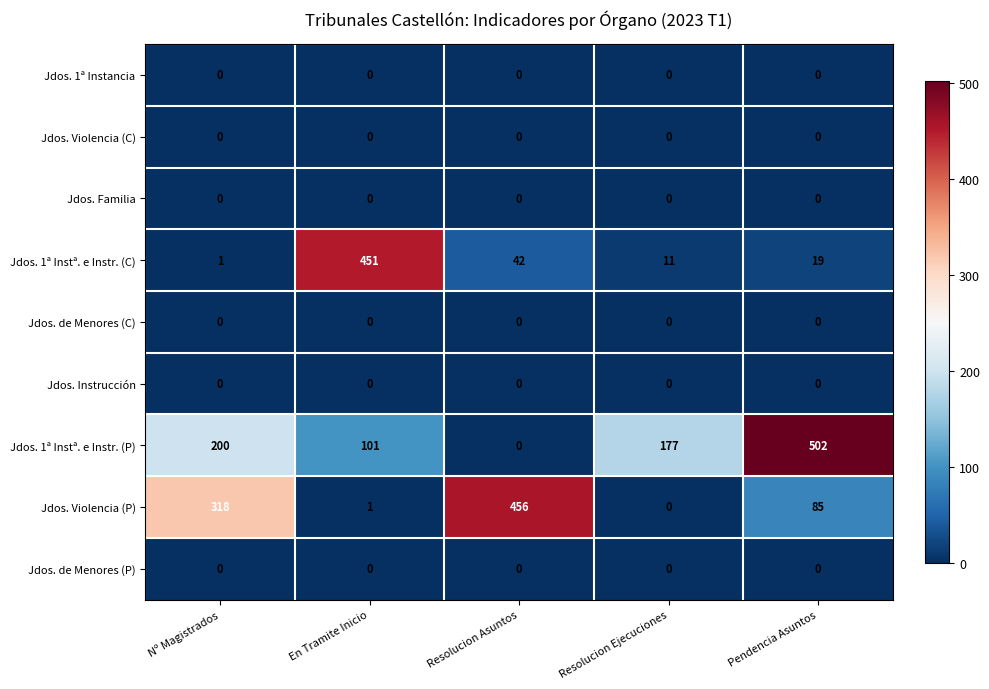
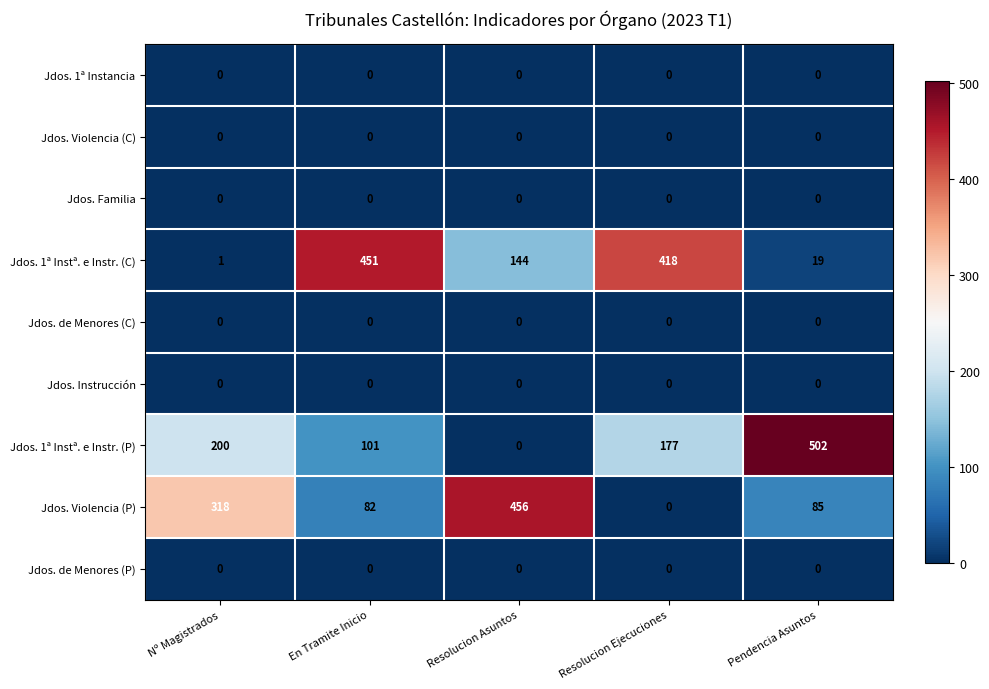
  {
    "Jdos. 1ª Instancia": {
      "Nº Magistrados": 0,
      "En Tramite Inicio": 0,
      "Resolucion Asuntos": 0,
      "Resolucion Ejecuciones": 0,
      "Pendencia Asuntos": 0
    },
    "Jdos. Violencia (C)": {
      "Nº Magistrados": 0,
      "En Tramite Inicio": 0,
      "Resolucion Asuntos": 0,
      "Resolucion Ejecuciones": 0,
      "Pendencia Asuntos": 0
    },
    "Jdos. Familia": {
      "Nº Magistrados": 0,
      "En Tramite Inicio": 0,
      "Resolucion Asuntos": 0,
      "Resolucion Ejecuciones": 0,
      "Pendencia Asuntos": 0
    },
    "Jdos. 1ª Instª. e Instr. (C)": {
      "Nº Magistrados": 1,
      "En Tramite Inicio": 451,
-     "Resolucion Asuntos": 42,
-     "Resolucion Ejecuciones": 11,
+     "Resolucion Asuntos": 144,
+     "Resolucion Ejecuciones": 418,
      "Pendencia Asuntos": 19
    },
    "Jdos. de Menores (C)": {
      "Nº Magistrados": 0,
      "En Tramite Inicio": 0,
      "Resolucion Asuntos": 0,
      "Resolucion Ejecuciones": 0,
      "Pendencia Asuntos": 0
    },
    "Jdos. Instrucción": {
      "Nº Magistrados": 0,
      "En Tramite Inicio": 0,
      "Resolucion Asuntos": 0,
      "Resolucion Ejecuciones": 0,
      "Pendencia Asuntos": 0
    },
    "Jdos. 1ª Instª. e Instr. (P)": {
      "Nº Magistrados": 200,
      "En Tramite Inicio": 101,
      "Resolucion Asuntos": 0,
      "Resolucion Ejecuciones": 177,
      "Pendencia Asuntos": 502
    },
    "Jdos. Violencia (P)": {
      "Nº Magistrados": 318,
-     "En Tramite Inicio": 1,
+     "En Tramite Inicio": 82,
      "Resolucion Asuntos": 456,
      "Resolucion Ejecuciones": 0,
      "Pendencia Asuntos": 85
    },
    "Jdos. de Menores (P)": {
      "Nº Magistrados": 0,
      "En Tramite Inicio": 0,
      "Resolucion Asuntos": 0,
      "Resolucion Ejecuciones": 0,
      "Pendencia Asuntos": 0
    }
  }
